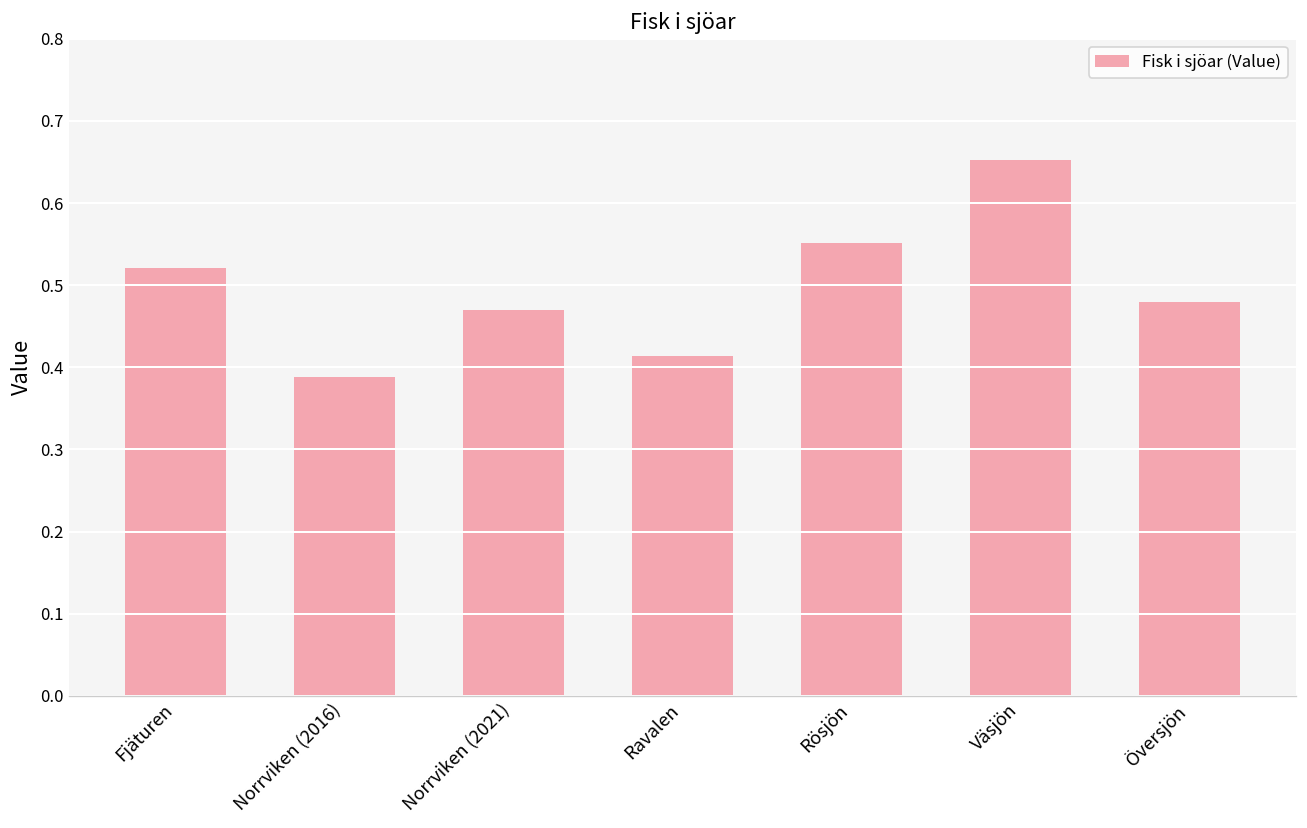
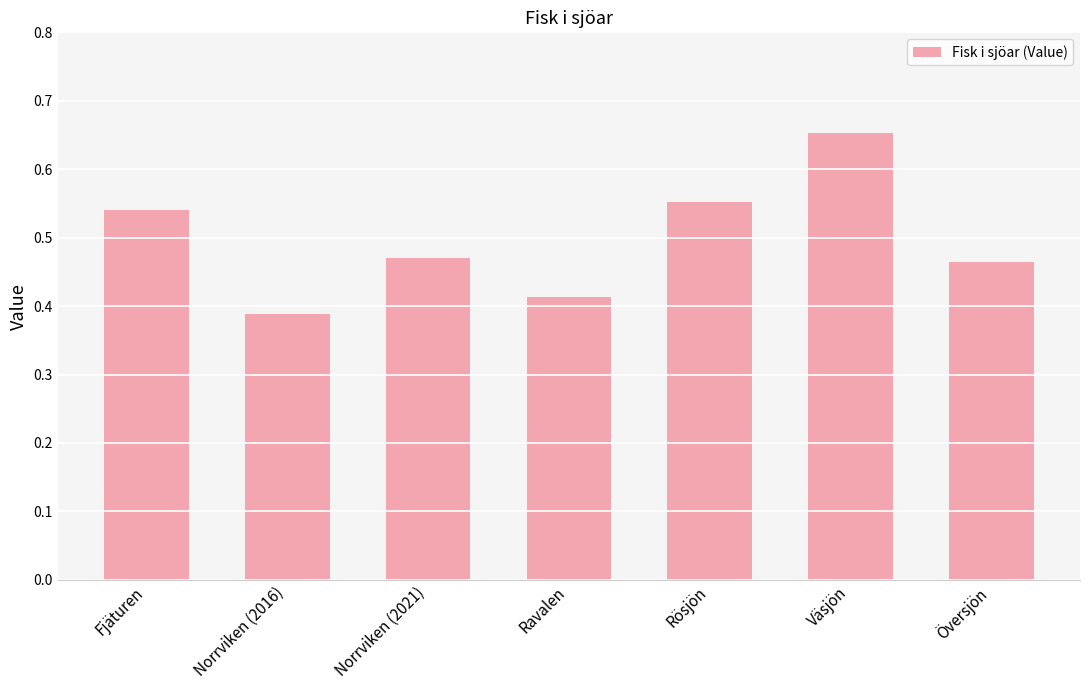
  {
-   "Fjäturen": 0.52,
+   "Fjäturen": 0.54,
    "Norrviken (2016)": 0.39,
    "Norrviken (2021)": 0.47,
    "Ravalen": 0.41,
    "Rösjön": 0.55,
    "Väsjön": 0.65,
-   "Översjön": 0.48
+   "Översjön": 0.47
  }
